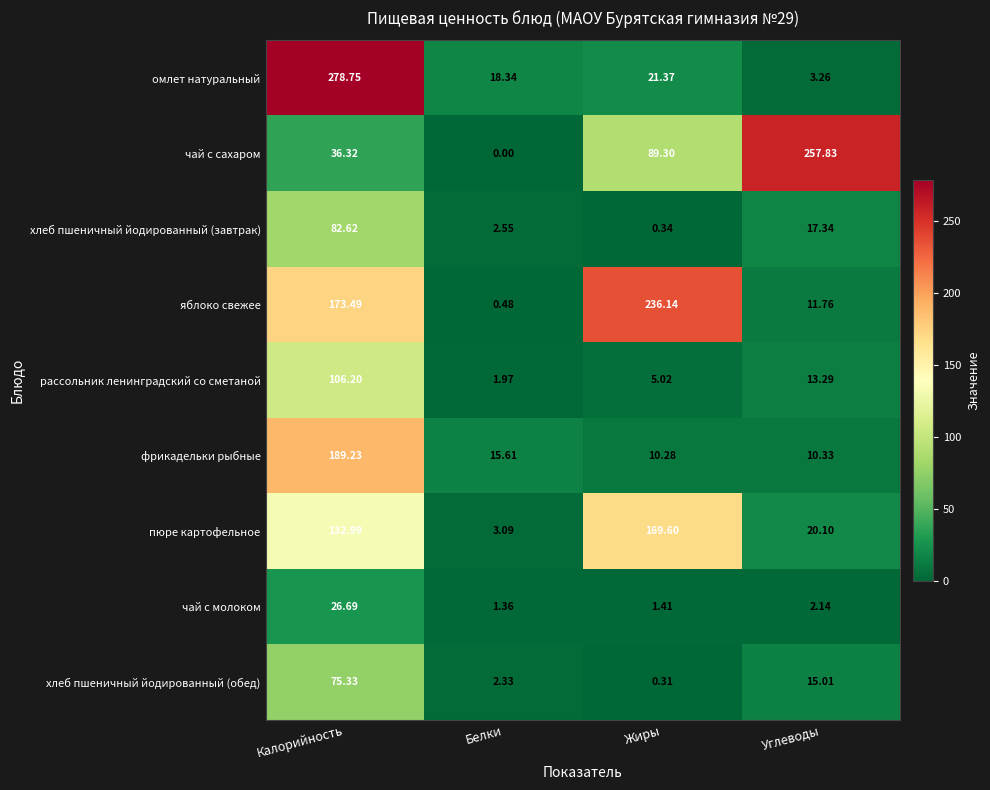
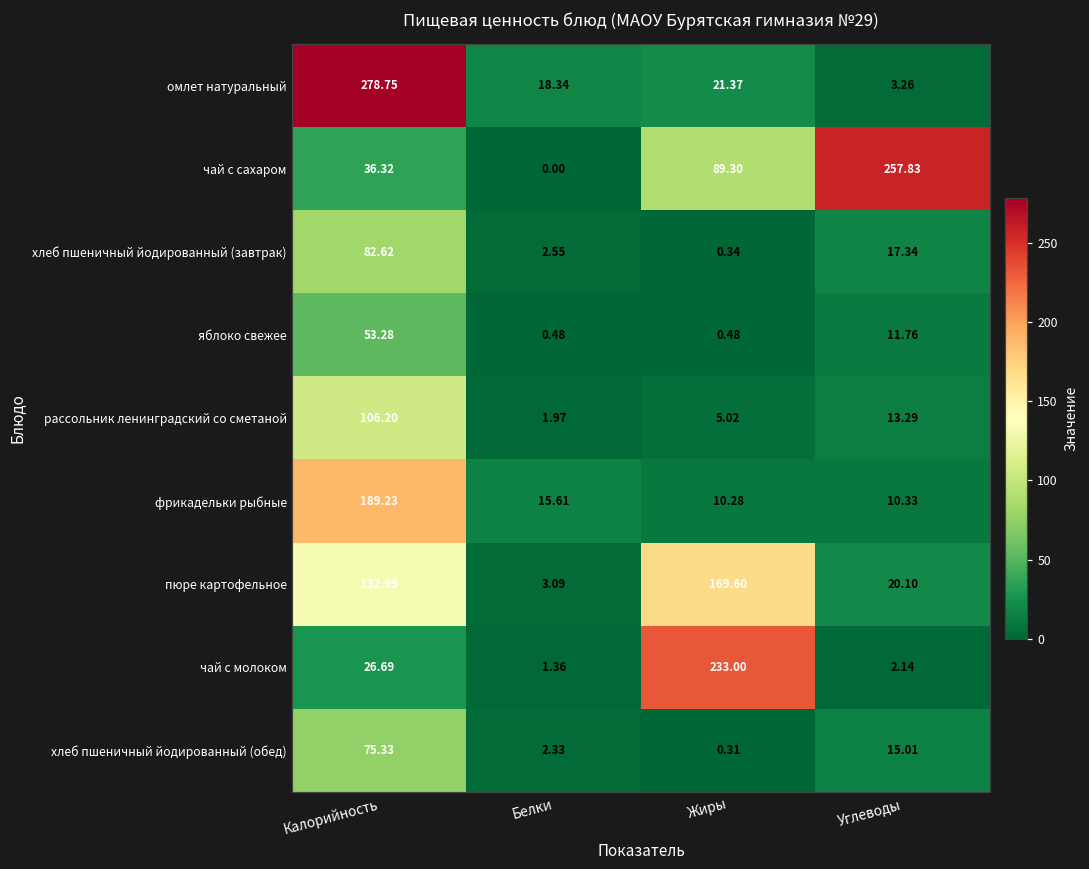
  {
    "омлет натуральный": {
      "Калорийность": 278.75,
      "Белки": 18.34,
      "Жиры": 21.37,
      "Углеводы": 3.26
    },
    "чай с сахаром": {
      "Калорийность": 36.32,
      "Белки": 0.00,
      "Жиры": 89.30,
      "Углеводы": 257.83
    },
    "хлеб пшеничный йодированный (завтрак)": {
      "Калорийность": 82.62,
      "Белки": 2.55,
      "Жиры": 0.34,
      "Углеводы": 17.34
    },
    "яблоко свежее": {
-     "Калорийность": 173.49,
+     "Калорийность": 53.28,
      "Белки": 0.48,
-     "Жиры": 236.14,
+     "Жиры": 0.48,
      "Углеводы": 11.76
    },
    "рассольник ленинградский со сметаной": {
      "Калорийность": 106.20,
      "Белки": 1.97,
      "Жиры": 5.02,
      "Углеводы": 13.29
    },
    "фрикадельки рыбные": {
      "Калорийность": 189.23,
      "Белки": 15.61,
      "Жиры": 10.28,
      "Углеводы": 10.33
    },
    "пюре картофельное": {
      "Калорийность": 132.99,
      "Белки": 3.09,
      "Жиры": 169.60,
      "Углеводы": 20.10
    },
    "чай с молоком": {
      "Калорийность": 26.69,
      "Белки": 1.36,
-     "Жиры": 1.41,
+     "Жиры": 233.00,
      "Углеводы": 2.14
    },
    "хлеб пшеничный йодированный (обед)": {
      "Калорийность": 75.33,
      "Белки": 2.33,
      "Жиры": 0.31,
      "Углеводы": 15.01
    }
  }
